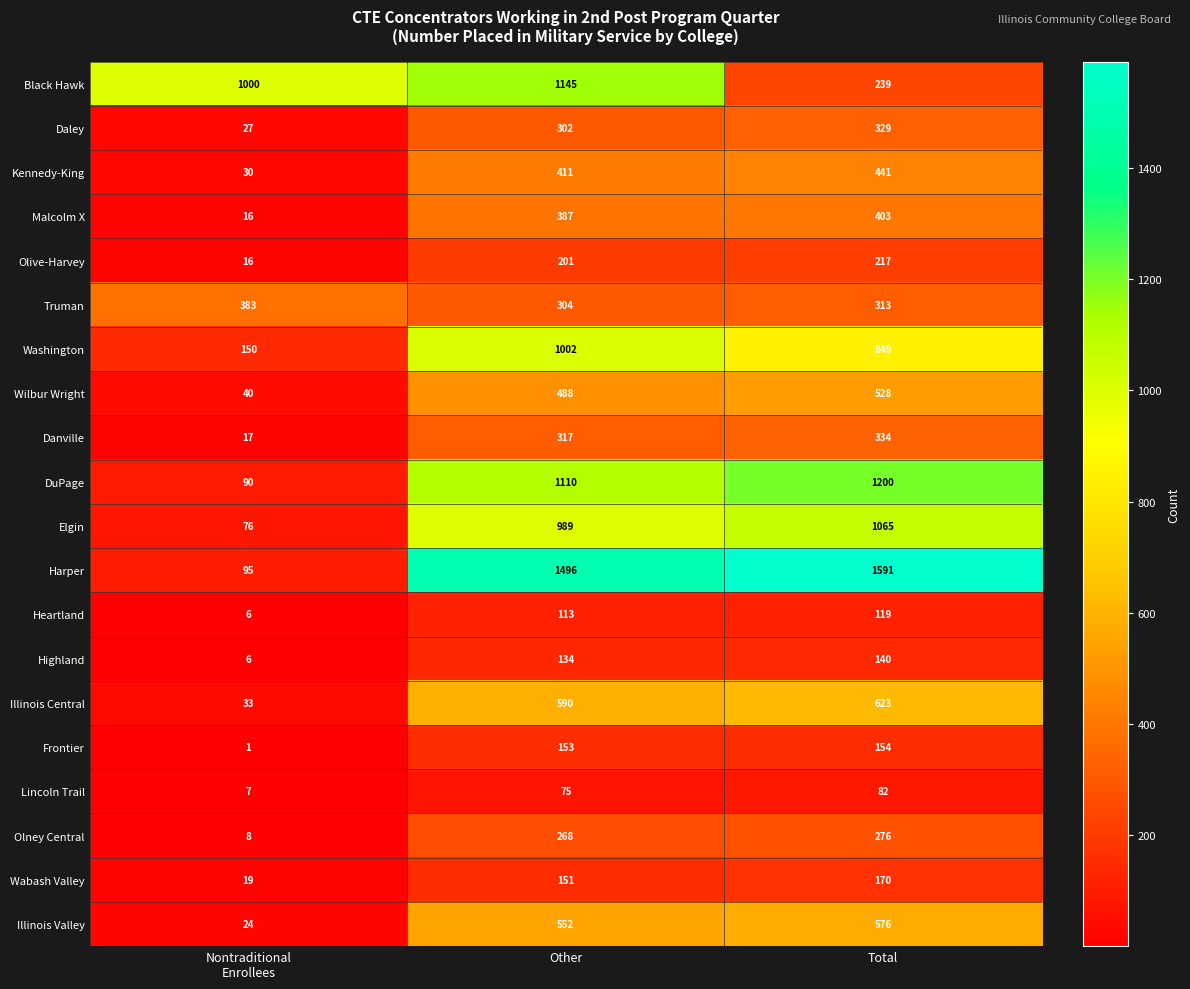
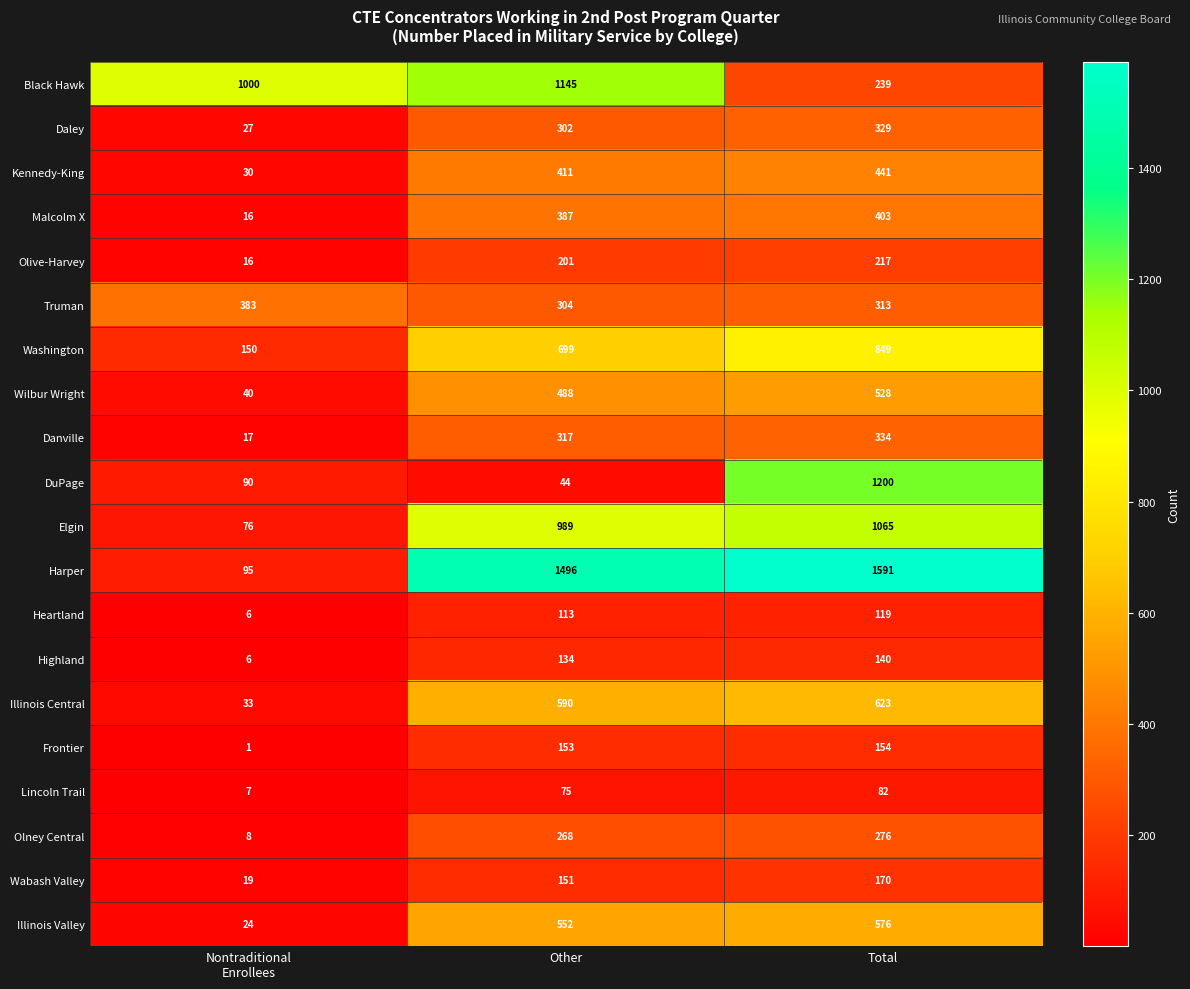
  {
    "Black Hawk": {
      "Nontraditional Enrollees": 1000,
      "Other": 1145,
      "Total": 239
    },
    "Daley": {
      "Nontraditional Enrollees": 27,
      "Other": 302,
      "Total": 329
    },
    "Kennedy-King": {
      "Nontraditional Enrollees": 30,
      "Other": 411,
      "Total": 441
    },
    "Malcolm X": {
      "Nontraditional Enrollees": 16,
      "Other": 387,
      "Total": 403
    },
    "Olive-Harvey": {
      "Nontraditional Enrollees": 16,
      "Other": 201,
      "Total": 217
    },
    "Truman": {
      "Nontraditional Enrollees": 383,
      "Other": 304,
      "Total": 313
    },
    "Washington": {
      "Nontraditional Enrollees": 150,
-     "Other": 1002,
+     "Other": 699,
      "Total": 849
    },
    "Wilbur Wright": {
      "Nontraditional Enrollees": 40,
      "Other": 488,
      "Total": 528
    },
    "Danville": {
      "Nontraditional Enrollees": 17,
      "Other": 317,
      "Total": 334
    },
    "DuPage": {
      "Nontraditional Enrollees": 90,
-     "Other": 1110,
+     "Other": 44,
      "Total": 1200
    },
    "Elgin": {
      "Nontraditional Enrollees": 76,
      "Other": 989,
      "Total": 1065
    },
    "Harper": {
      "Nontraditional Enrollees": 95,
      "Other": 1496,
      "Total": 1591
    },
    "Heartland": {
      "Nontraditional Enrollees": 6,
      "Other": 113,
      "Total": 119
    },
    "Highland": {
      "Nontraditional Enrollees": 6,
      "Other": 134,
      "Total": 140
    },
    "Illinois Central": {
      "Nontraditional Enrollees": 33,
      "Other": 590,
      "Total": 623
    },
    "Frontier": {
      "Nontraditional Enrollees": 1,
      "Other": 153,
      "Total": 154
    },
    "Lincoln Trail": {
      "Nontraditional Enrollees": 7,
      "Other": 75,
      "Total": 82
    },
    "Olney Central": {
      "Nontraditional Enrollees": 8,
      "Other": 268,
      "Total": 276
    },
    "Wabash Valley": {
      "Nontraditional Enrollees": 19,
      "Other": 151,
      "Total": 170
    },
    "Illinois Valley": {
      "Nontraditional Enrollees": 24,
      "Other": 552,
      "Total": 576
    }
  }
